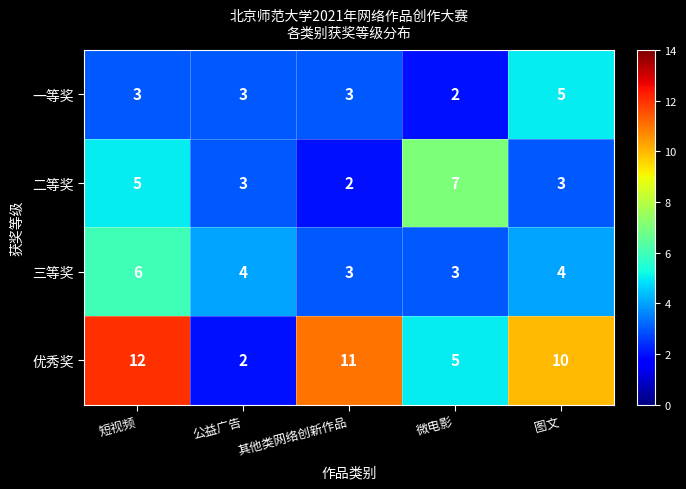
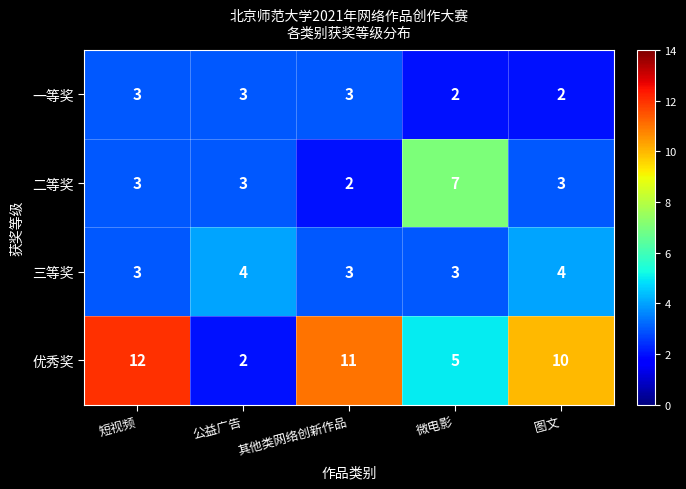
  {
    "一等奖": {
      "短视频": 3,
      "公益广告": 3,
      "其他类网络创新作品": 3,
      "微电影": 2,
-     "图文": 5
+     "图文": 2
    },
    "二等奖": {
-     "短视频": 5,
+     "短视频": 3,
      "公益广告": 3,
      "其他类网络创新作品": 2,
      "微电影": 7,
      "图文": 3
    },
    "三等奖": {
-     "短视频": 6,
+     "短视频": 3,
      "公益广告": 4,
      "其他类网络创新作品": 3,
      "微电影": 3,
      "图文": 4
    },
    "优秀奖": {
      "短视频": 12,
      "公益广告": 2,
      "其他类网络创新作品": 11,
      "微电影": 5,
      "图文": 10
    }
  }
